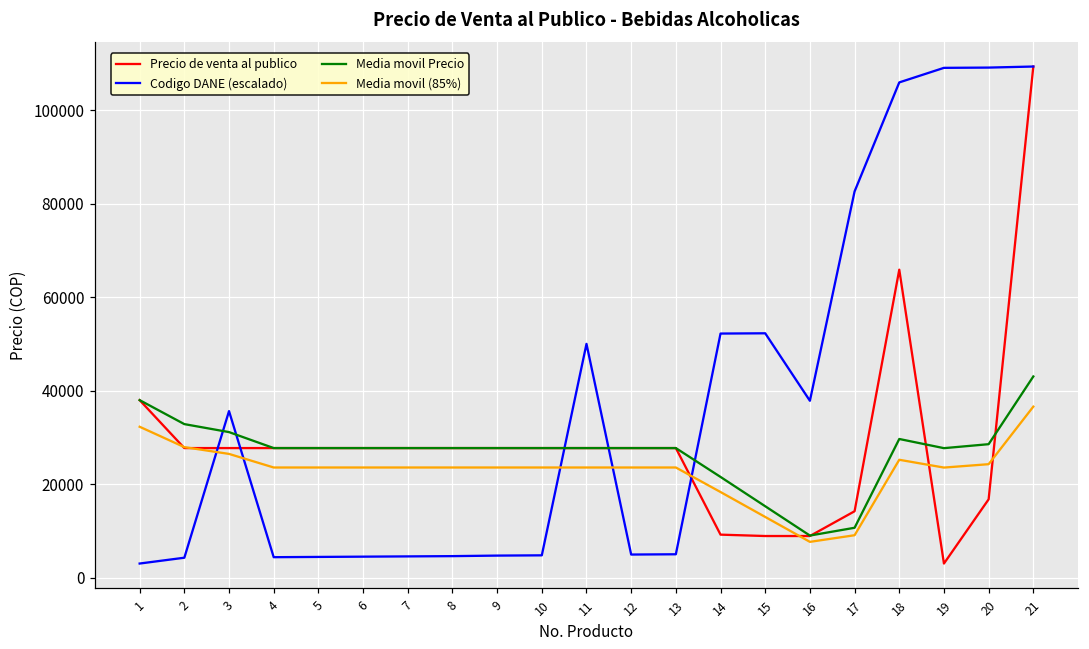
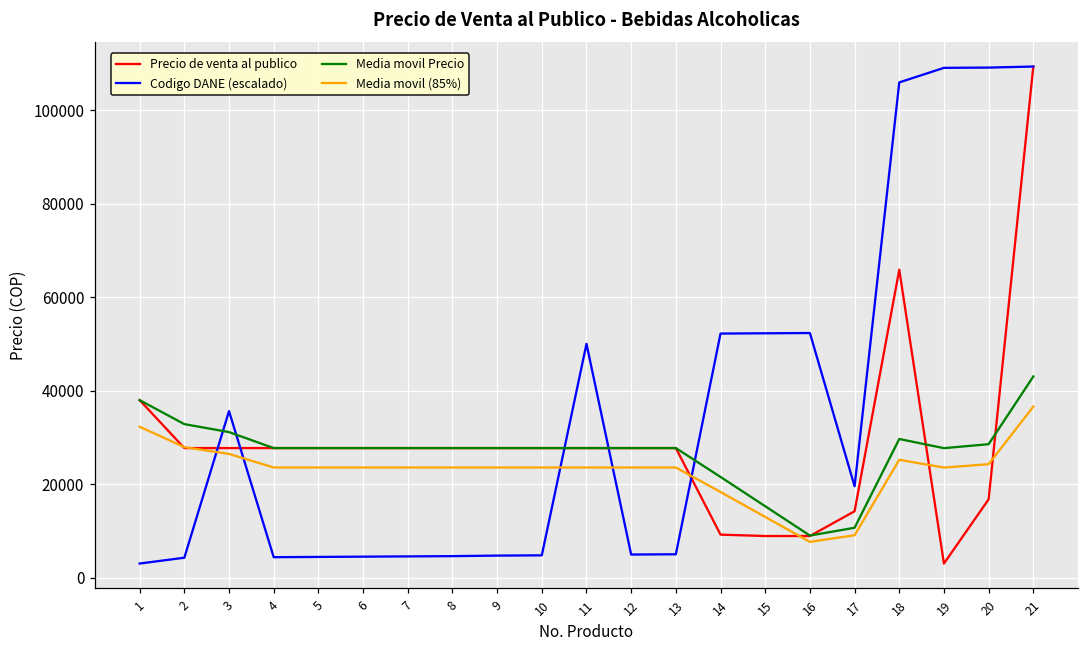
  {
    "Precio de venta al publico": {
      "3": 28000,
      "14": 9000,
      "15": 9000,
      "17": 14000,
      "18": 66000,
      "19": 3000,
      "20": 17000
    },
    "Codigo DANE (escalado)": {
      "1": 3000,
      "2": 4000,
      "3": 36000,
      "4": 4000,
      "5": 4000,
      "6": 4000,
      "7": 5000,
      "8": 5000,
      "9": 5000,
      "10": 5000,
      "11": 50000,
      "12": 5000,
      "13": 5000,
      "14": 52000,
      "15": 52000,
-     "16": 38000,
-     "17": 83000,
+     "16": 52000,
+     "17": 20000,
      "18": 106000,
      "19": 109000,
      "20": 109000
    },
    "Media movil Precio": {
      "2": 33000,
      "3": 31000,
      "14": 22000,
      "15": 15000,
      "17": 11000,
      "18": 30000,
      "19": 28000,
      "20": 29000,
      "21": 43000
    },
    "Media movil (85%)": {
      "1": 32000,
      "3": 26000,
      "4": 24000,
      "5": 24000,
      "6": 24000,
      "7": 24000,
      "8": 24000,
      "9": 24000,
      "10": 24000,
      "11": 24000,
      "12": 24000,
      "13": 24000,
      "14": 18000,
      "15": 13000,
      "16": 8000,
      "17": 9000,
      "18": 25000,
      "19": 24000,
      "20": 24000,
      "21": 37000
    }
  }
